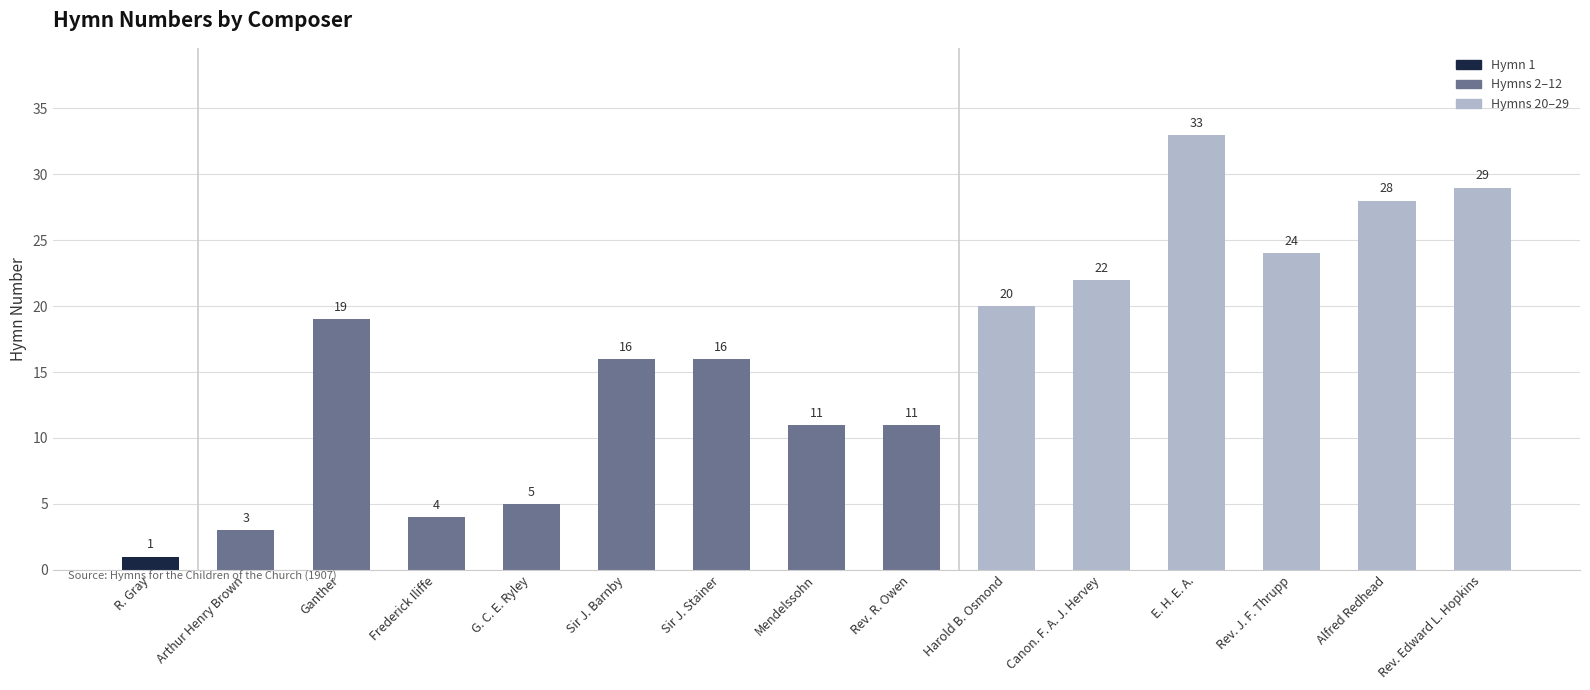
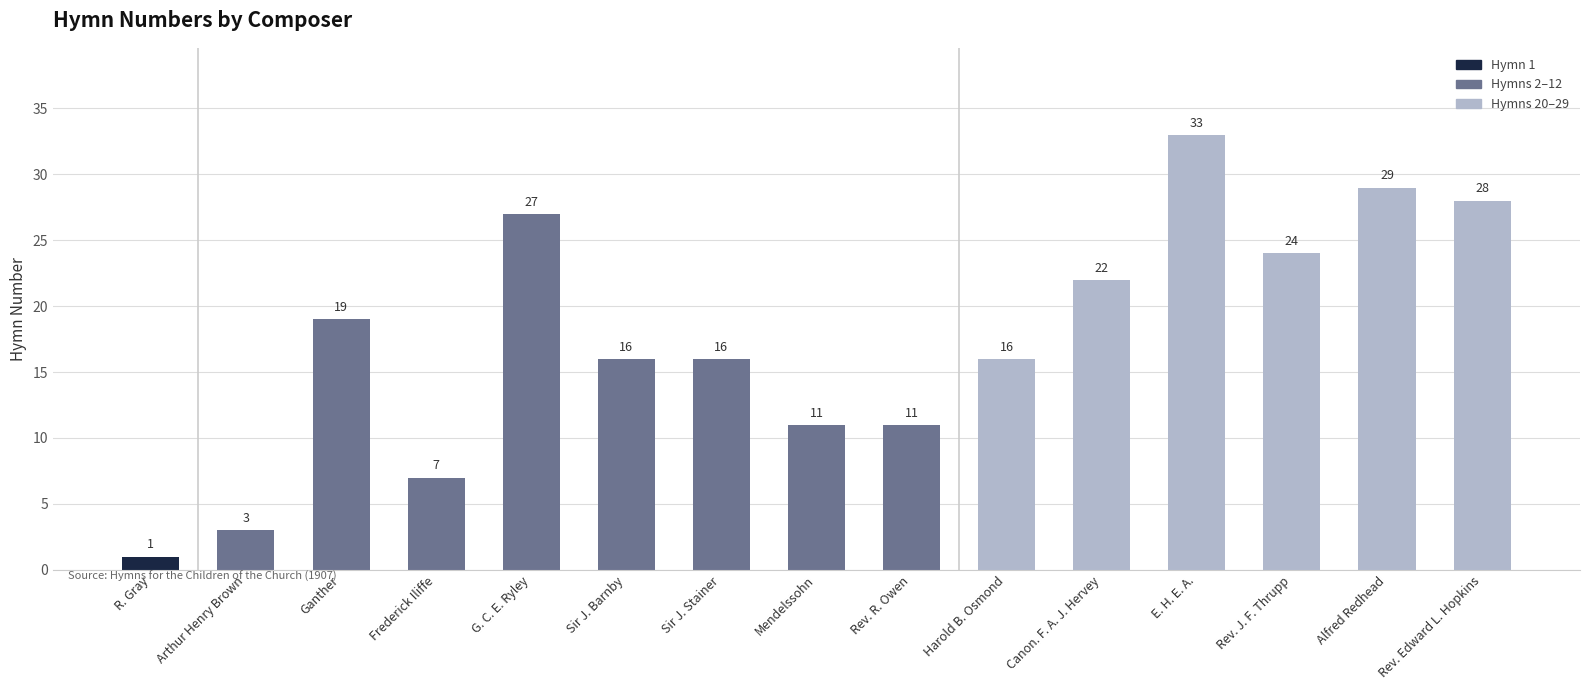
  {
    "R. Gray": 1,
    "Arthur Henry Brown": 3,
    "Ganther": 19,
-   "Frederick Iliffe": 4,
-   "G. C. E. Ryley": 5,
+   "Frederick Iliffe": 7,
+   "G. C. E. Ryley": 27,
    "Sir J. Barnby": 16,
    "Sir J. Stainer": 16,
    "Mendelssohn": 11,
    "Rev. R. Owen": 11,
-   "Harold B. Osmond": 20,
+   "Harold B. Osmond": 16,
    "Canon. F. A. J. Hervey": 22,
    "E. H. E. A.": 33,
    "Rev. J. F. Thrupp": 24,
-   "Alfred Redhead": 28,
-   "Rev. Edward L. Hopkins": 29
+   "Alfred Redhead": 29,
+   "Rev. Edward L. Hopkins": 28
  }
